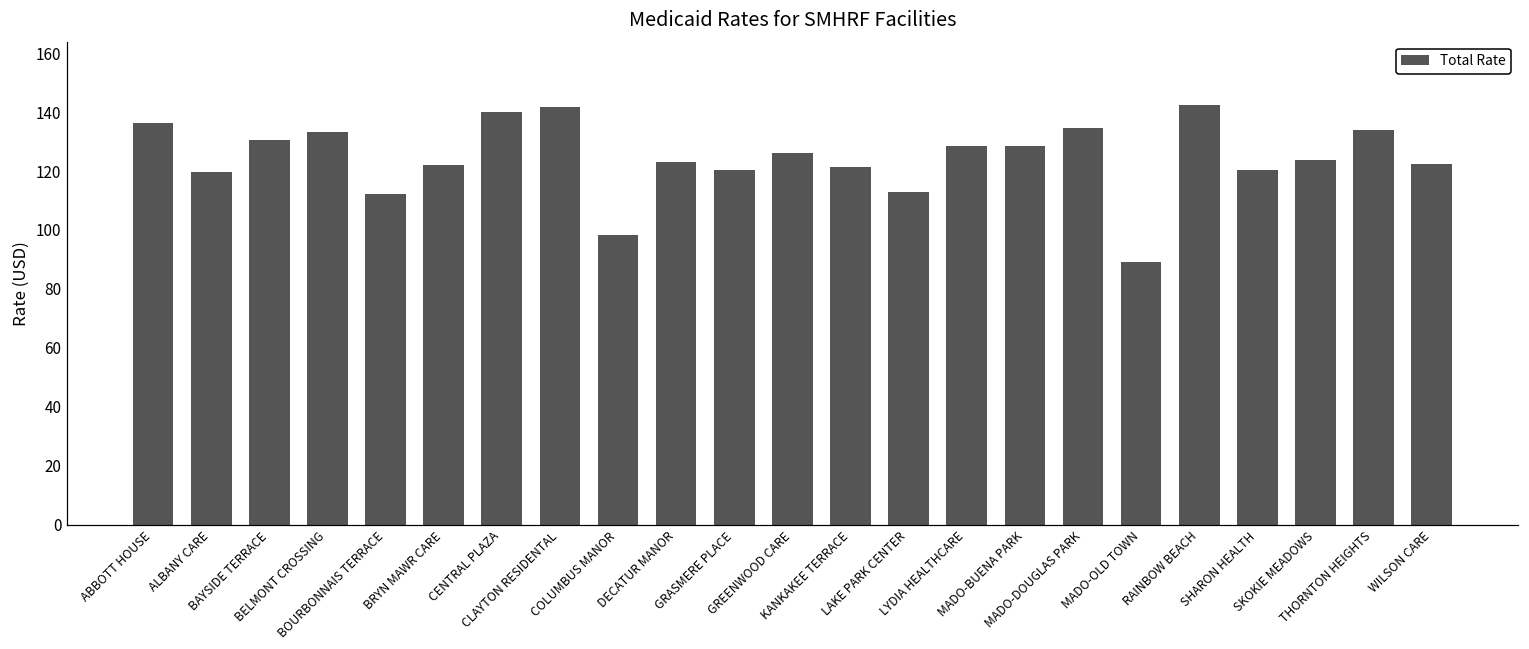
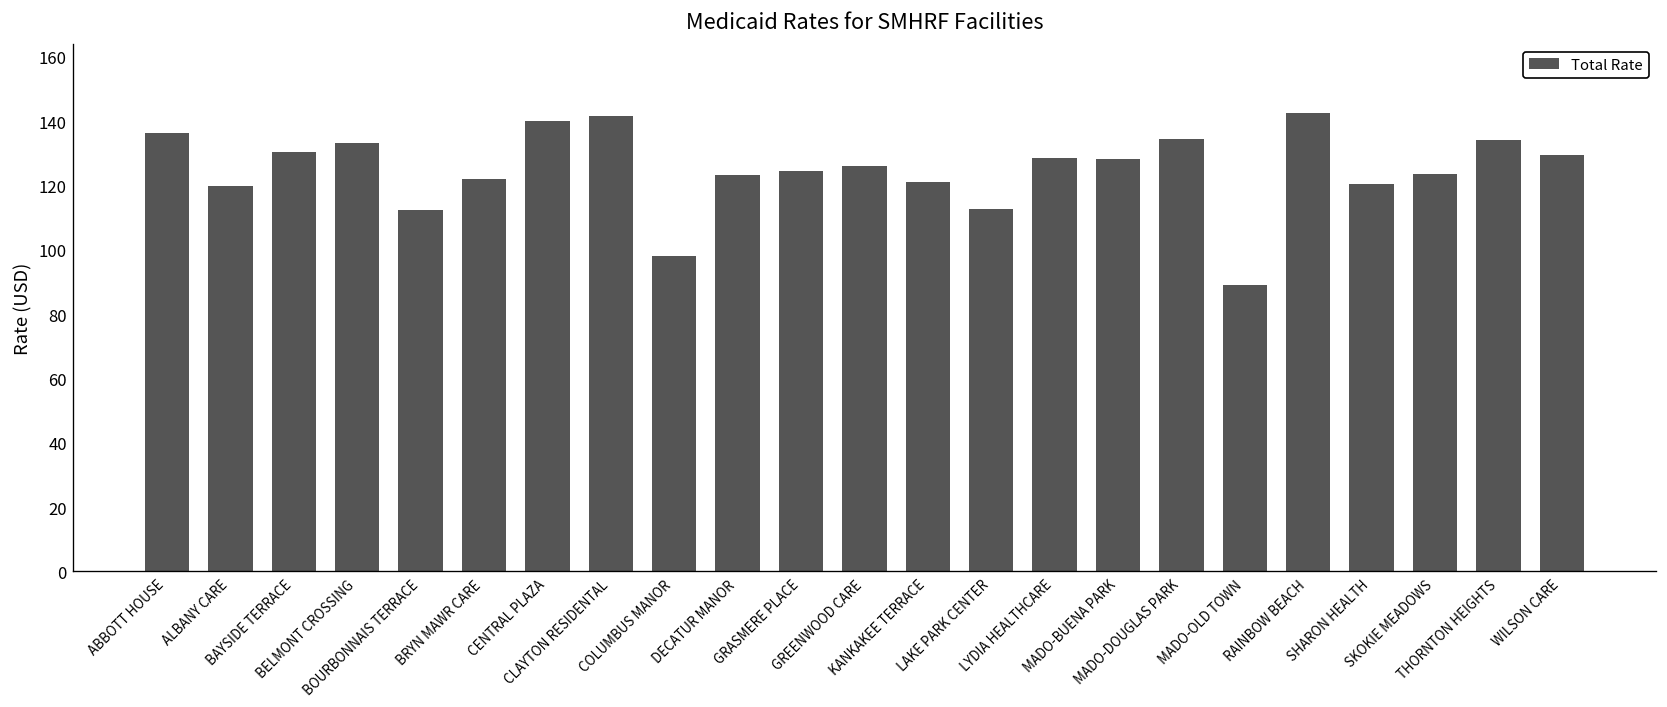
  {
    "ABBOTT HOUSE": 136,
    "ALBANY CARE": 120,
    "BAYSIDE TERRACE": 130,
    "BELMONT CROSSING": 133,
    "BOURBONNAIS TERRACE": 112,
    "BRYN MAWR CARE": 122,
    "CENTRAL PLAZA": 140,
    "CLAYTON RESIDENTAL": 142,
    "COLUMBUS MANOR": 98,
    "DECATUR MANOR": 123,
-   "GRASMERE PLACE": 120,
+   "GRASMERE PLACE": 124,
    "GREENWOOD CARE": 126,
    "KANKAKEE TERRACE": 121,
    "LAKE PARK CENTER": 113,
    "LYDIA HEALTHCARE": 128,
    "MADO-BUENA PARK": 128,
    "MADO-DOUGLAS PARK": 135,
    "MADO-OLD TOWN": 89,
    "RAINBOW BEACH": 143,
    "SHARON HEALTH": 120,
    "SKOKIE MEADOWS": 124,
    "THORNTON HEIGHTS": 134,
-   "WILSON CARE": 122
+   "WILSON CARE": 129
  }
